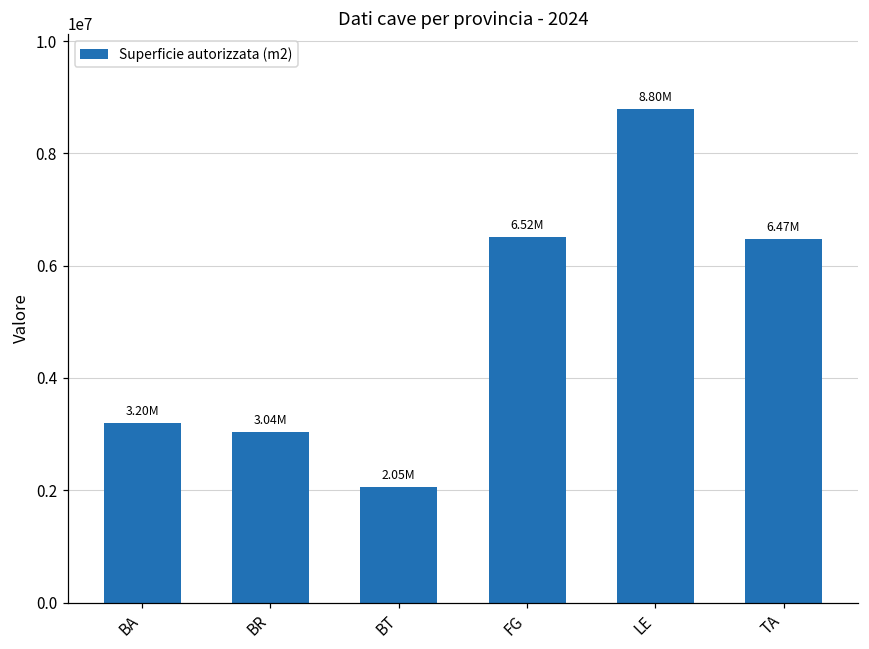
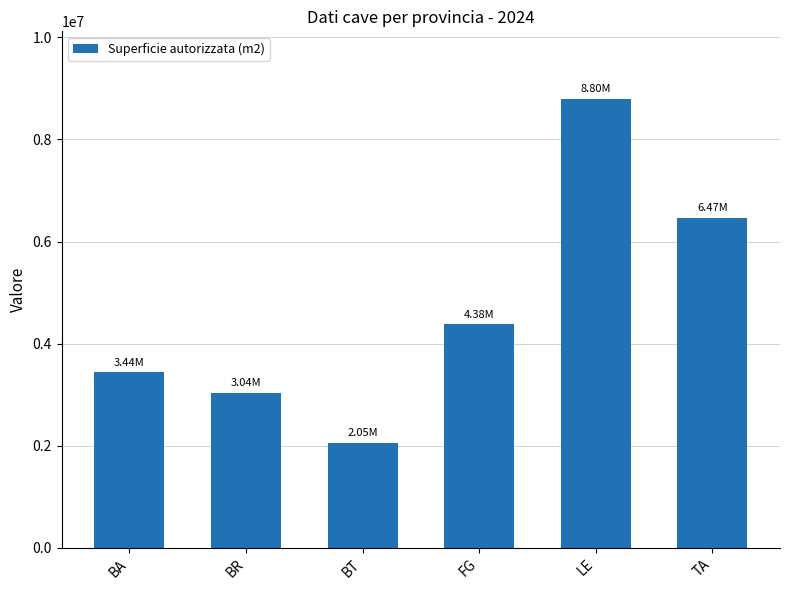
  {
-   "BA": "3.20M",
+   "BA": "3.44M",
    "BR": "3.04M",
    "BT": "2.05M",
-   "FG": "6.52M",
+   "FG": "4.38M",
    "LE": "8.80M",
    "TA": "6.47M"
  }
